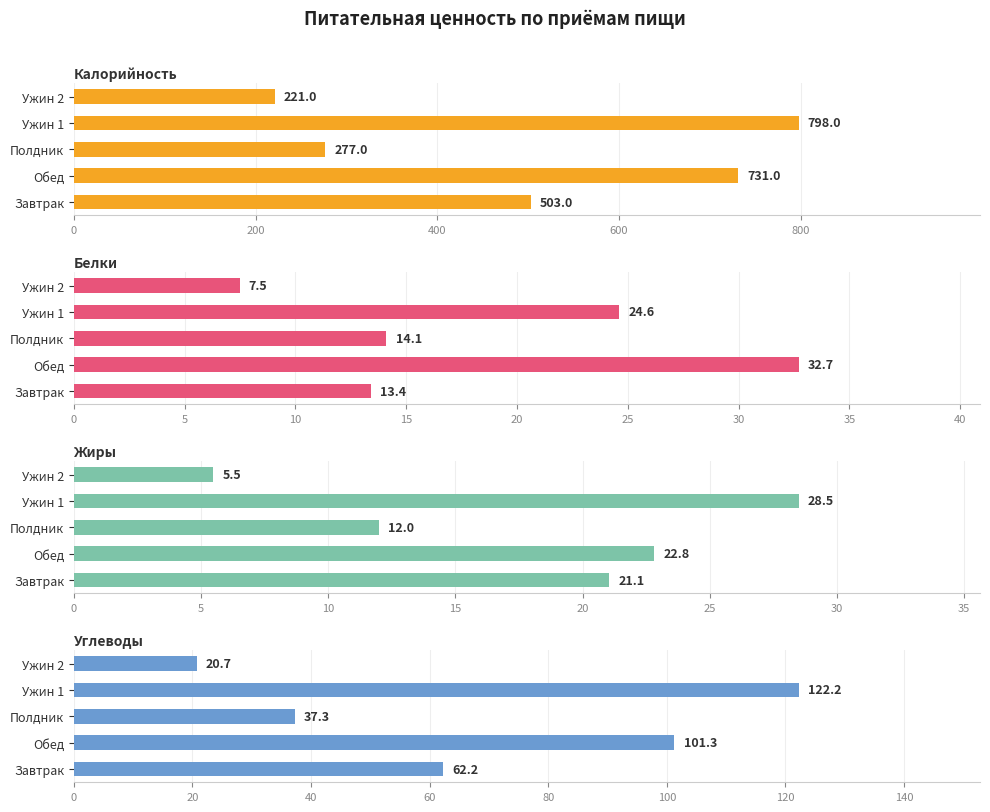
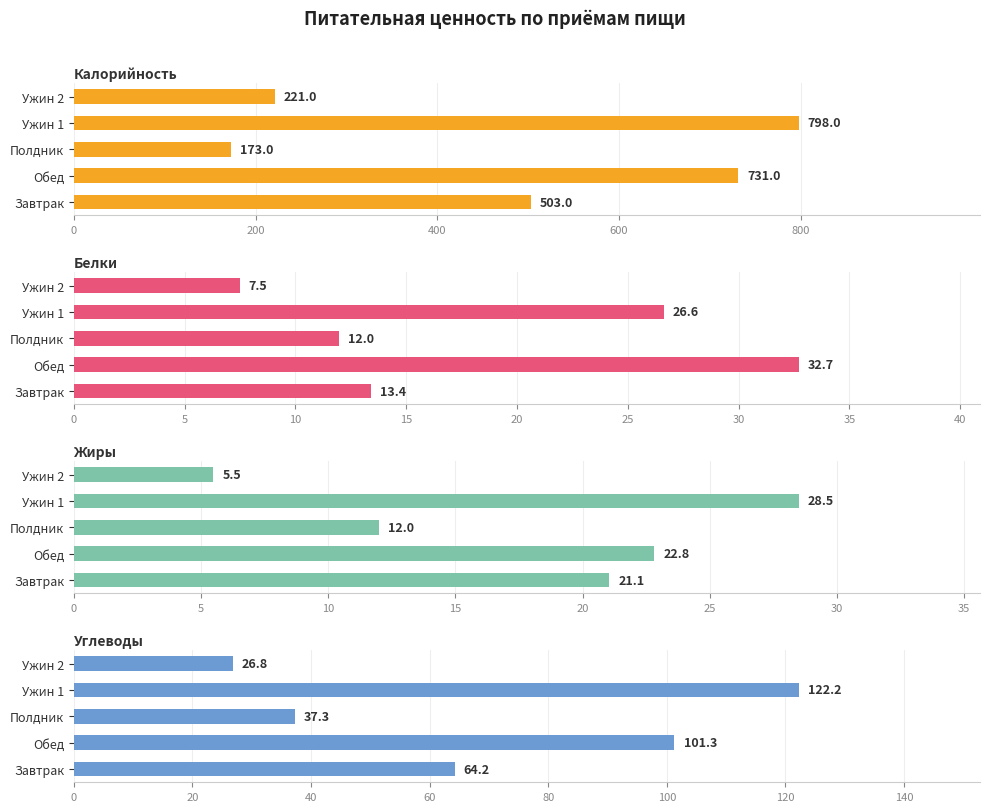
  {
    "Калорийность": {
      "Ужин 2": 221.0,
      "Ужин 1": 798.0,
-     "Полдник": 277.0,
+     "Полдник": 173.0,
      "Обед": 731.0,
      "Завтрак": 503.0
    },
    "Белки": {
      "Ужин 2": 7.5,
-     "Ужин 1": 24.6,
-     "Полдник": 14.1,
+     "Ужин 1": 26.6,
+     "Полдник": 12.0,
      "Обед": 32.7,
      "Завтрак": 13.4
    },
    "Жиры": {
      "Ужин 2": 5.5,
      "Ужин 1": 28.5,
      "Полдник": 12.0,
      "Обед": 22.8,
      "Завтрак": 21.1
    },
    "Углеводы": {
-     "Ужин 2": 20.7,
+     "Ужин 2": 26.8,
      "Ужин 1": 122.2,
      "Полдник": 37.3,
      "Обед": 101.3,
-     "Завтрак": 62.2
+     "Завтрак": 64.2
    }
  }
